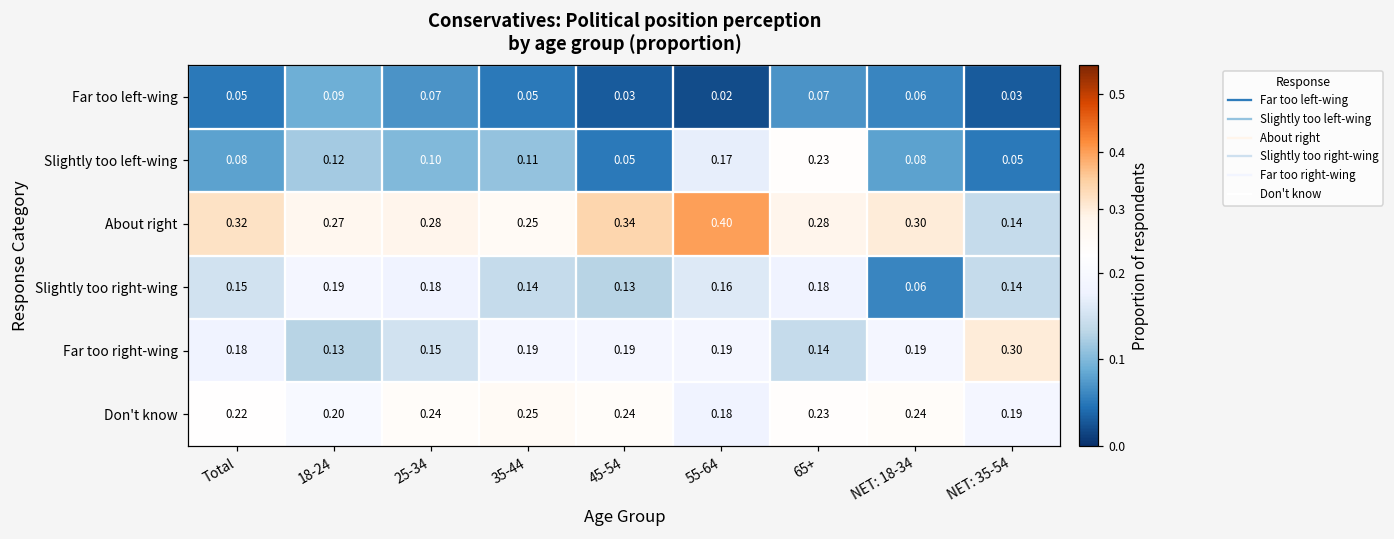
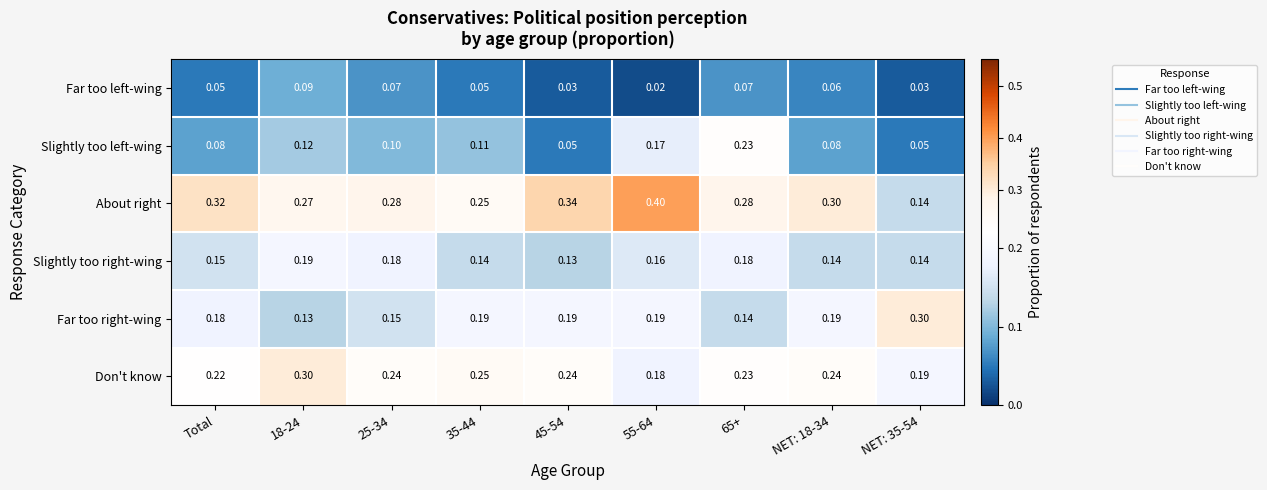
  {
    "Far too left-wing": {
      "Total": 0.05,
      "18-24": 0.09,
      "25-34": 0.07,
      "35-44": 0.05,
      "45-54": 0.03,
      "55-64": 0.02,
      "65+": 0.07,
      "NET: 18-34": 0.06,
      "NET: 35-54": 0.03
    },
    "Slightly too left-wing": {
      "Total": 0.08,
      "18-24": 0.12,
      "25-34": 0.10,
      "35-44": 0.11,
      "45-54": 0.05,
      "55-64": 0.17,
      "65+": 0.23,
      "NET: 18-34": 0.08,
      "NET: 35-54": 0.05
    },
    "About right": {
      "Total": 0.32,
      "18-24": 0.27,
      "25-34": 0.28,
      "35-44": 0.25,
      "45-54": 0.34,
      "55-64": 0.40,
      "65+": 0.28,
      "NET: 18-34": 0.30,
      "NET: 35-54": 0.14
    },
    "Slightly too right-wing": {
      "Total": 0.15,
      "18-24": 0.19,
      "25-34": 0.18,
      "35-44": 0.14,
      "45-54": 0.13,
      "55-64": 0.16,
      "65+": 0.18,
-     "NET: 18-34": 0.06,
+     "NET: 18-34": 0.14,
      "NET: 35-54": 0.14
    },
    "Far too right-wing": {
      "Total": 0.18,
      "18-24": 0.13,
      "25-34": 0.15,
      "35-44": 0.19,
      "45-54": 0.19,
      "55-64": 0.19,
      "65+": 0.14,
      "NET: 18-34": 0.19,
      "NET: 35-54": 0.30
    },
    "Don't know": {
      "Total": 0.22,
-     "18-24": 0.20,
+     "18-24": 0.30,
      "25-34": 0.24,
      "35-44": 0.25,
      "45-54": 0.24,
      "55-64": 0.18,
      "65+": 0.23,
      "NET: 18-34": 0.24,
      "NET: 35-54": 0.19
    }
  }
